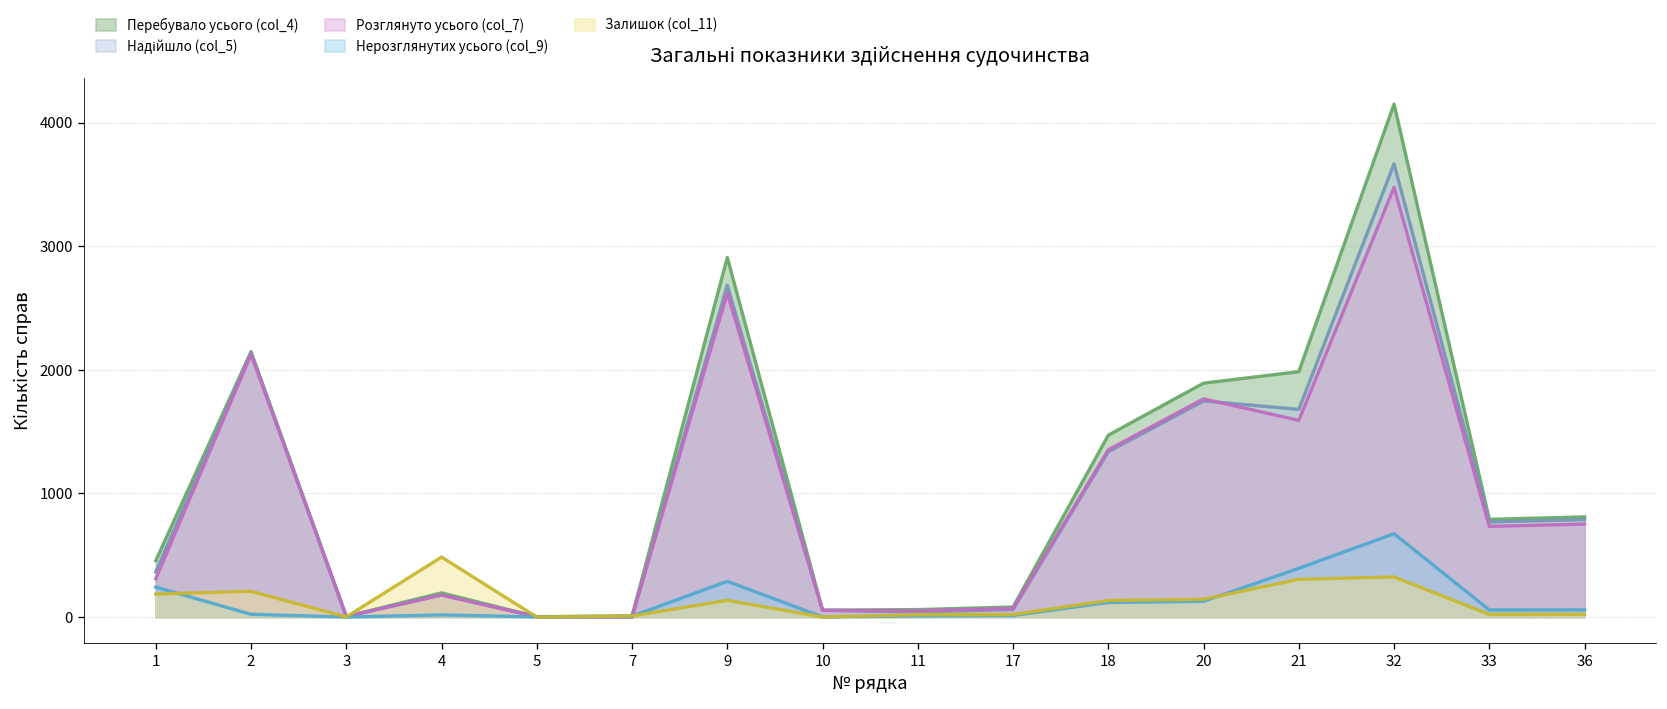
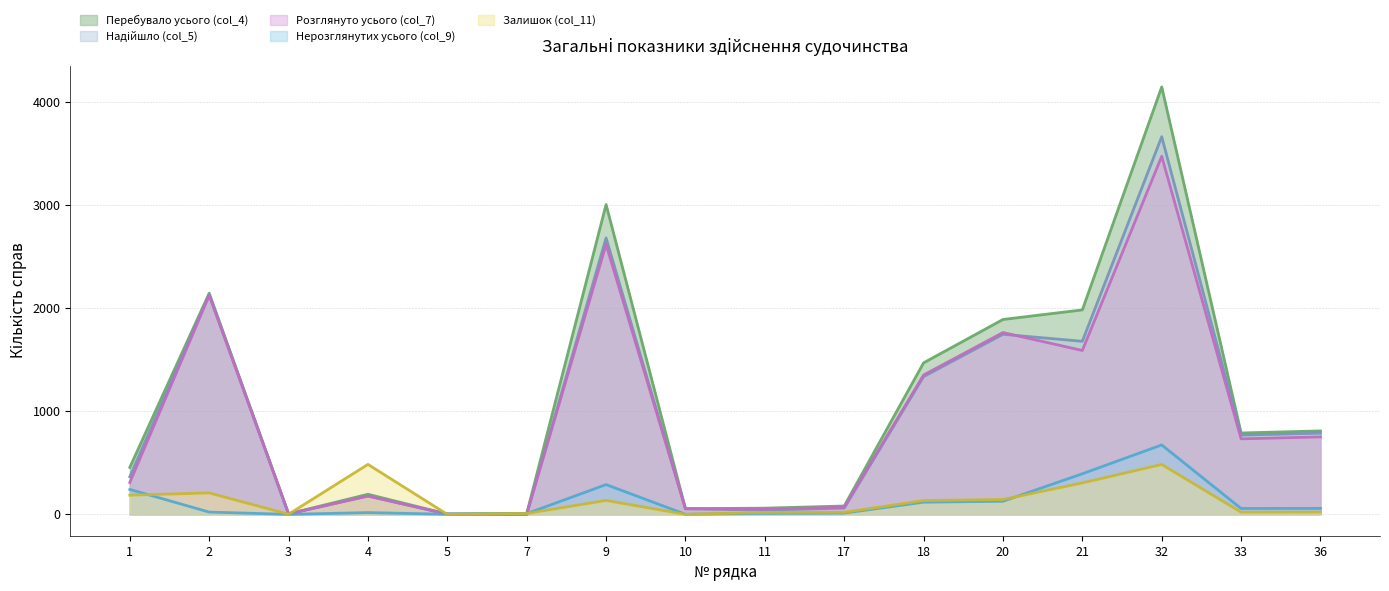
  {
    "Перебувало усього (col_4)": {
      "1": 460,
-     "9": 2910,
+     "9": 3010,
      "18": 1470,
      "20": 1890,
      "21": 1990,
      "32": 4150
    },
    "Залишок (col_11)": {
      "1": 190,
      "2": 210,
      "4": 490,
      "9": 140,
      "21": 310,
-     "32": 320,
+     "32": 480,
      "33": 20,
      "36": 20
    }
  }
